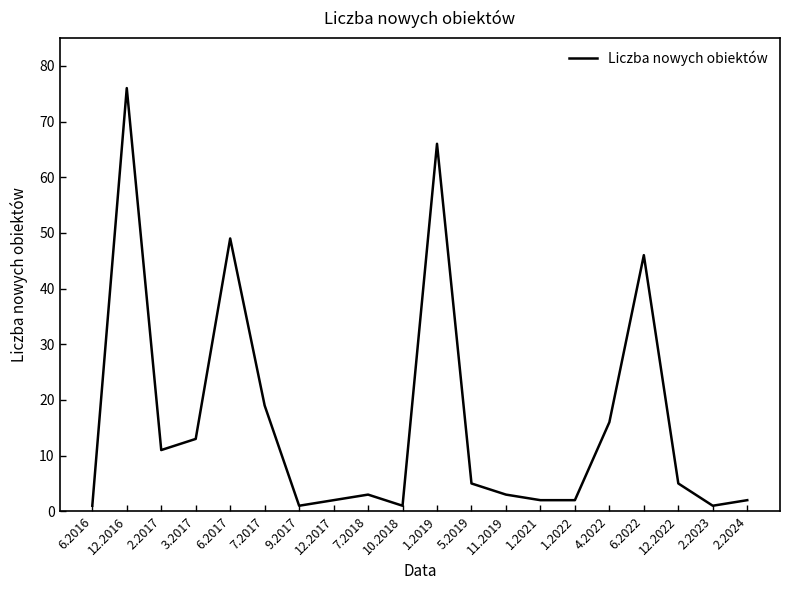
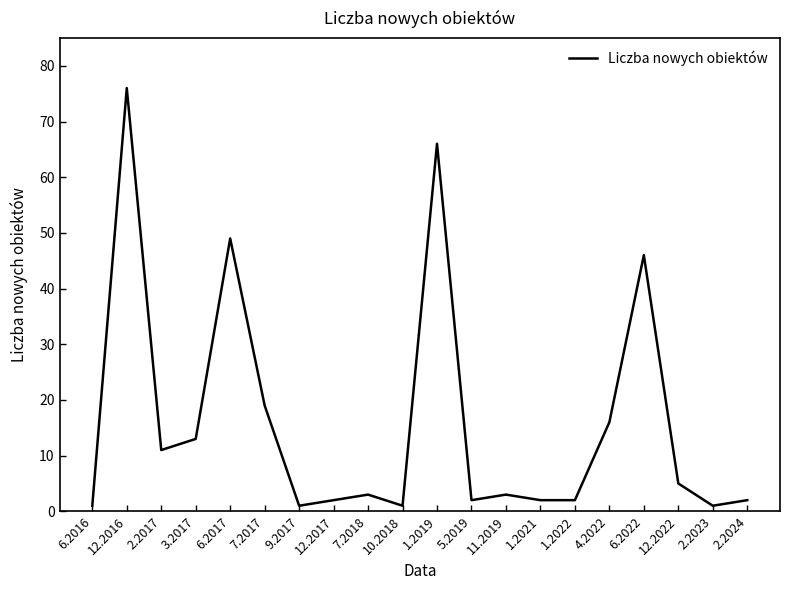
  {
    "6.2016": 1,
    "12.2016": 76,
    "2.2017": 11,
    "3.2017": 13,
    "6.2017": 49,
    "7.2017": 19,
    "9.2017": 1,
    "12.2017": 2,
    "7.2018": 3,
    "10.2018": 1,
    "1.2019": 66,
-   "5.2019": 5,
+   "5.2019": 2,
    "11.2019": 3,
    "1.2021": 2,
    "1.2022": 2,
    "4.2022": 16,
    "6.2022": 46,
    "12.2022": 5,
    "2.2023": 1,
    "2.2024": 2
  }
